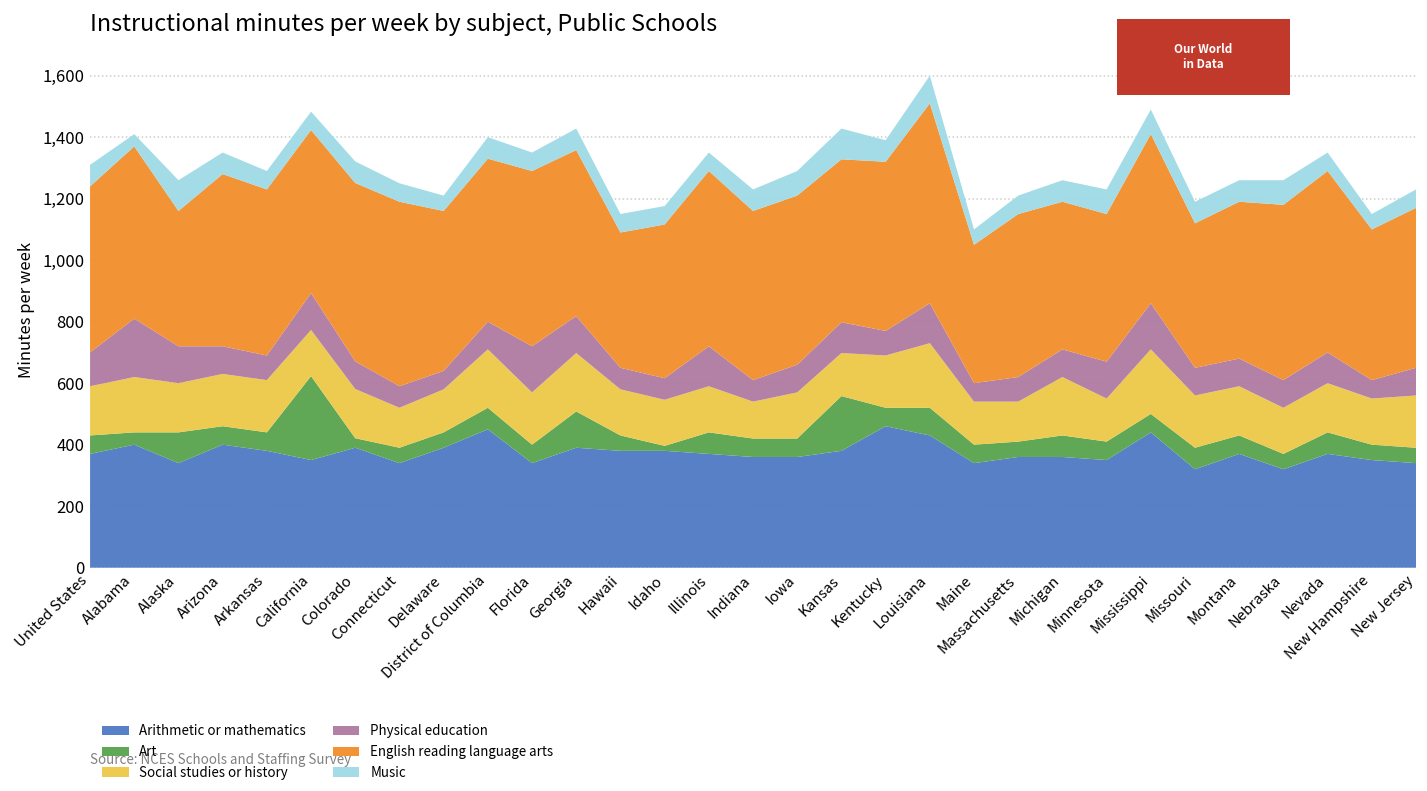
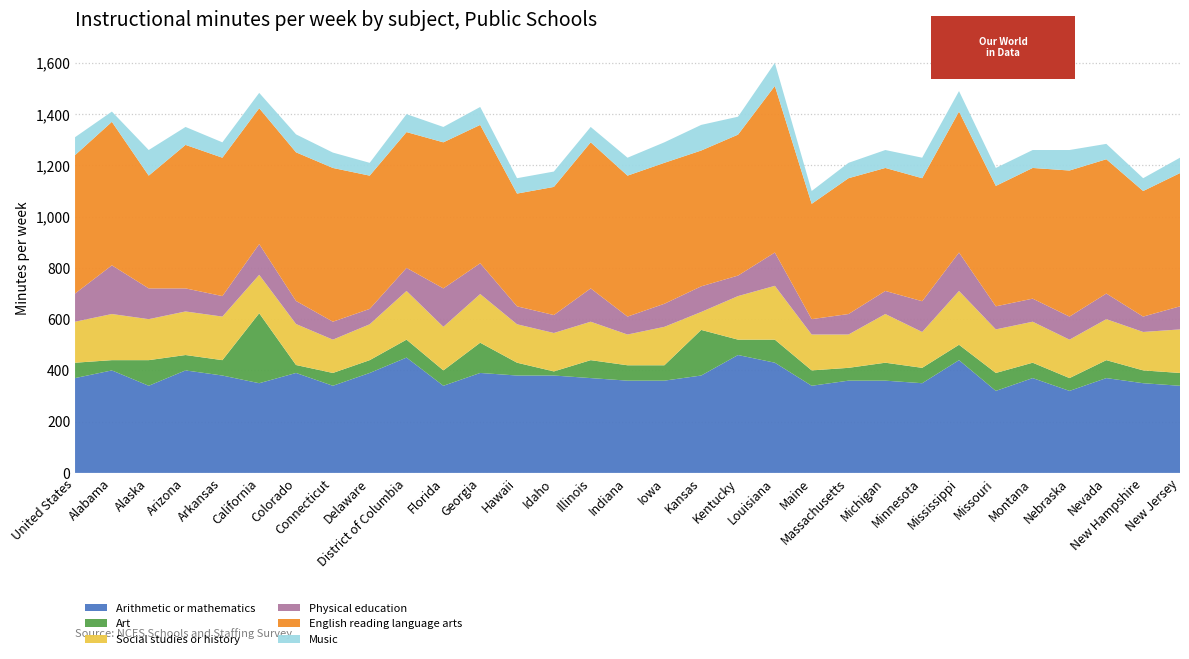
  {
    "Arithmetic or mathematics": {
      "United States": 370,
      "Alabama": 400,
      "Alaska": 340,
      "Arizona": 400,
      "Arkansas": 380,
      "California": 350,
      "Colorado": 390,
      "Connecticut": 340,
      "Delaware": 390,
      "District of Columbia": 450,
      "Florida": 340,
      "Georgia": 390,
      "Hawaii": 380,
      "Idaho": 380,
      "Illinois": 370,
      "Indiana": 360,
      "Iowa": 360,
      "Kansas": 380,
      "Kentucky": 460,
      "Louisiana": 430,
      "Maine": 340,
      "Massachusetts": 360,
      "Michigan": 360,
      "Minnesota": 350,
      "Mississippi": 440,
      "Missouri": 320,
      "Montana": 370,
      "Nebraska": 320,
      "Nevada": 370,
      "New Hampshire": 350,
      "New Jersey": 340
    },
    "Art": {
      "United States": 60,
      "Alabama": 40,
      "Alaska": 100,
      "Arizona": 60,
      "Arkansas": 60,
      "California": 270,
      "Colorado": 30,
      "Connecticut": 50,
      "Delaware": 50,
      "District of Columbia": 70,
      "Florida": 60,
      "Georgia": 120,
      "Hawaii": 50,
      "Idaho": 20,
      "Illinois": 70,
      "Indiana": 60,
      "Iowa": 60,
      "Kansas": 180,
      "Kentucky": 60,
      "Louisiana": 90,
      "Maine": 60,
      "Massachusetts": 50,
      "Michigan": 70,
      "Minnesota": 60,
      "Mississippi": 60,
      "Missouri": 70,
      "Montana": 60,
      "Nebraska": 50,
      "Nevada": 70,
      "New Hampshire": 50,
      "New Jersey": 50
    },
    "Social studies or history": {
      "United States": 160,
      "Alabama": 180,
      "Alaska": 160,
      "Arizona": 170,
      "Arkansas": 170,
      "California": 150,
      "Colorado": 160,
      "Connecticut": 130,
      "Delaware": 140,
      "District of Columbia": 190,
      "Florida": 170,
      "Georgia": 190,
      "Hawaii": 150,
      "Idaho": 150,
      "Illinois": 150,
      "Indiana": 120,
      "Iowa": 150,
-     "Kansas": 140,
+     "Kansas": 70,
      "Kentucky": 170,
      "Louisiana": 210,
      "Maine": 140,
      "Massachusetts": 130,
      "Michigan": 190,
      "Minnesota": 140,
      "Mississippi": 210,
      "Missouri": 170,
      "Montana": 160,
      "Nebraska": 150,
      "Nevada": 160,
      "New Hampshire": 150,
      "New Jersey": 170
    },
    "Physical education": {
      "United States": 110,
      "Alabama": 190,
      "Alaska": 120,
      "Arizona": 90,
      "Arkansas": 80,
      "California": 120,
      "Colorado": 90,
      "Connecticut": 70,
      "Delaware": 60,
      "District of Columbia": 90,
      "Florida": 150,
      "Georgia": 120,
      "Hawaii": 70,
      "Idaho": 70,
      "Illinois": 130,
      "Indiana": 70,
      "Iowa": 90,
      "Kansas": 100,
      "Kentucky": 80,
      "Louisiana": 130,
      "Maine": 60,
      "Massachusetts": 80,
      "Michigan": 90,
      "Minnesota": 120,
      "Mississippi": 150,
      "Missouri": 90,
      "Montana": 90,
      "Nebraska": 90,
      "Nevada": 100,
      "New Hampshire": 60,
      "New Jersey": 90
    },
    "English reading language arts": {
      "United States": 540,
      "Alabama": 560,
      "Alaska": 440,
      "Arizona": 560,
      "Arkansas": 540,
      "California": 530,
      "Colorado": 580,
      "Connecticut": 600,
      "Delaware": 520,
      "District of Columbia": 530,
      "Florida": 570,
      "Georgia": 540,
      "Hawaii": 440,
      "Idaho": 500,
      "Illinois": 570,
      "Indiana": 550,
      "Iowa": 550,
      "Kansas": 530,
      "Kentucky": 550,
      "Louisiana": 650,
      "Maine": 450,
      "Massachusetts": 530,
      "Michigan": 480,
      "Minnesota": 480,
      "Mississippi": 550,
      "Missouri": 470,
      "Montana": 510,
      "Nebraska": 570,
-     "Nevada": 590,
+     "Nevada": 520,
      "New Hampshire": 490,
      "New Jersey": 520
    },
    "Music": {
      "United States": 70,
      "Alabama": 40,
      "Alaska": 100,
      "Arizona": 70,
      "Arkansas": 60,
      "California": 60,
      "Colorado": 70,
      "Connecticut": 60,
      "Delaware": 50,
      "District of Columbia": 70,
      "Florida": 60,
      "Georgia": 70,
      "Hawaii": 60,
      "Idaho": 60,
      "Illinois": 60,
      "Indiana": 70,
      "Iowa": 80,
      "Kansas": 100,
      "Kentucky": 70,
      "Louisiana": 90,
      "Maine": 50,
      "Massachusetts": 60,
      "Michigan": 70,
      "Minnesota": 80,
      "Mississippi": 80,
      "Missouri": 70,
      "Montana": 70,
      "Nebraska": 80,
      "Nevada": 60,
      "New Hampshire": 50,
      "New Jersey": 60
    }
  }
